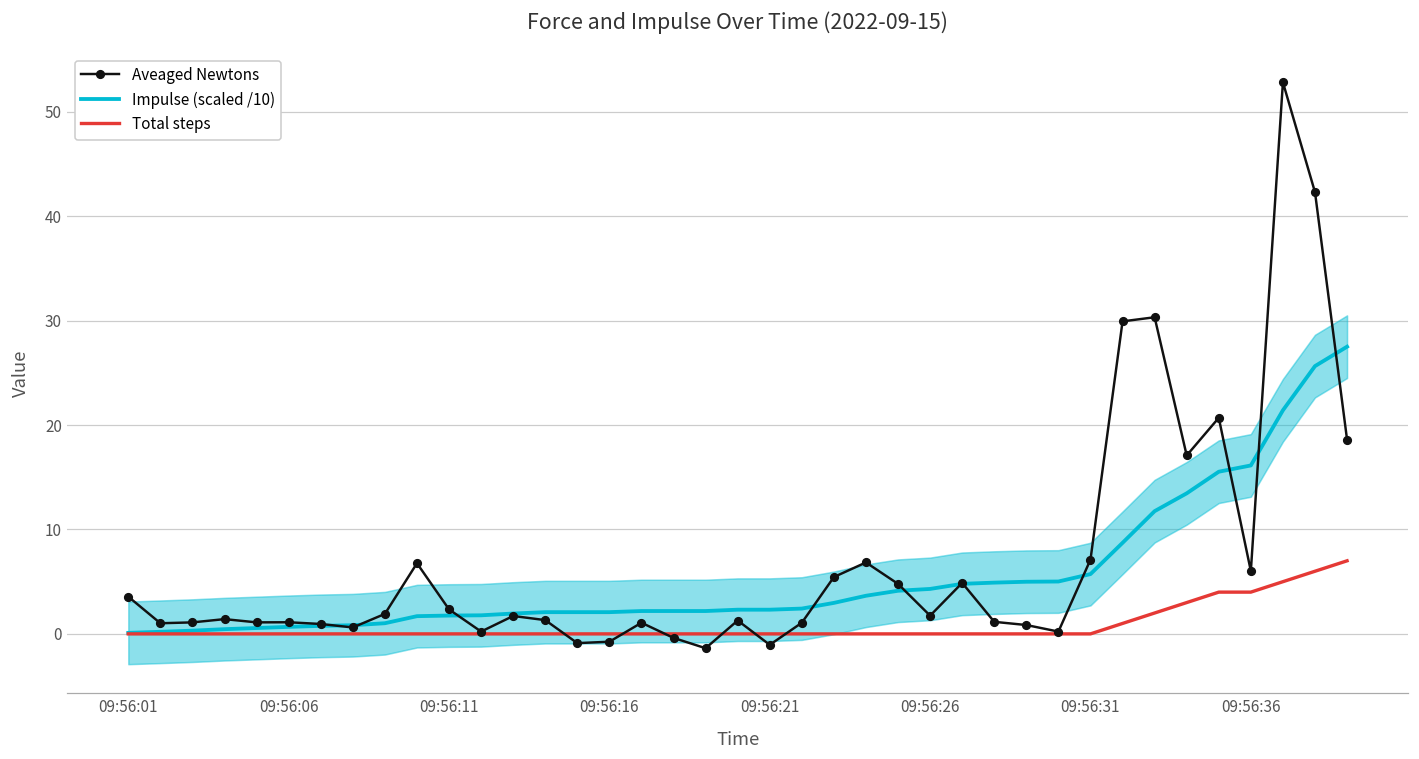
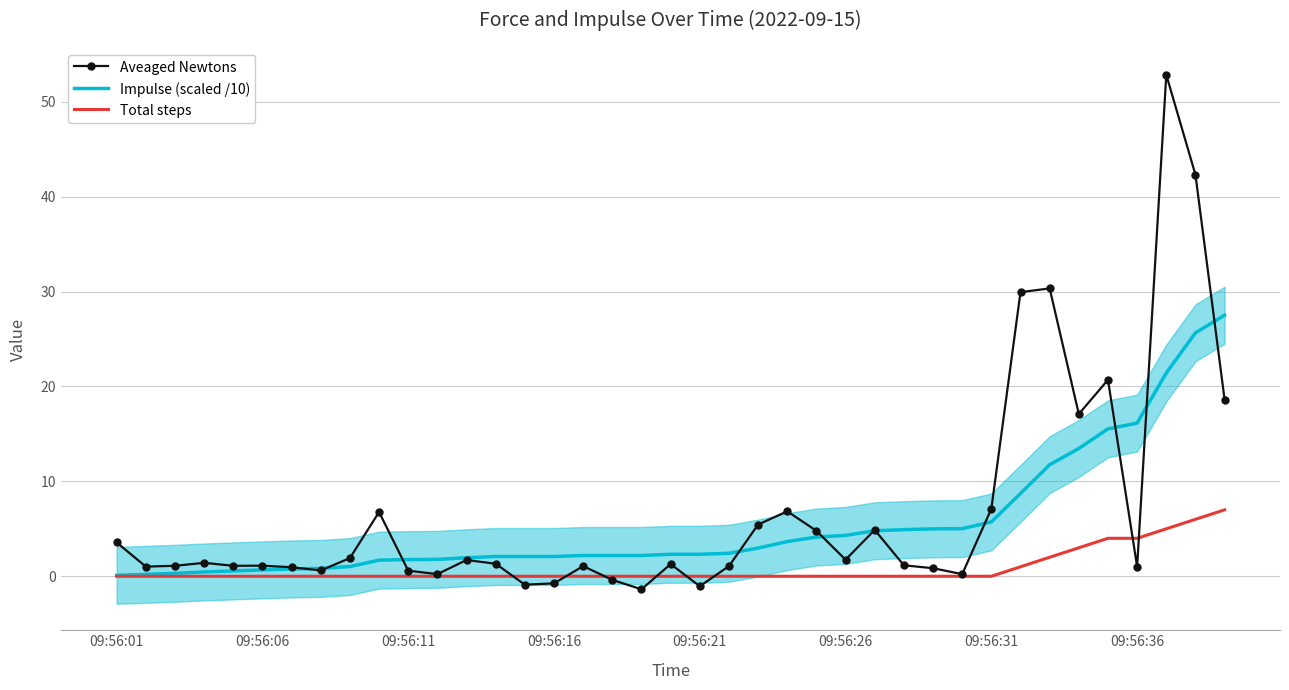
  {
    "Aveaged Newtons": {
      "09:56:01": 4,
      "09:56:06": 1,
-     "09:56:11": 2,
+     "09:56:11": 1,
      "09:56:16": -1,
      "09:56:21": -1,
      "09:56:26": 2,
      "09:56:31": 7,
-     "09:56:36": 6
+     "09:56:36": 1
    },
    "Total steps": {
      "09:56:06": 0,
      "09:56:11": 0,
      "09:56:16": 0,
      "09:56:21": 0,
      "09:56:26": 0,
      "09:56:31": 0,
      "09:56:36": 4
    }
  }
